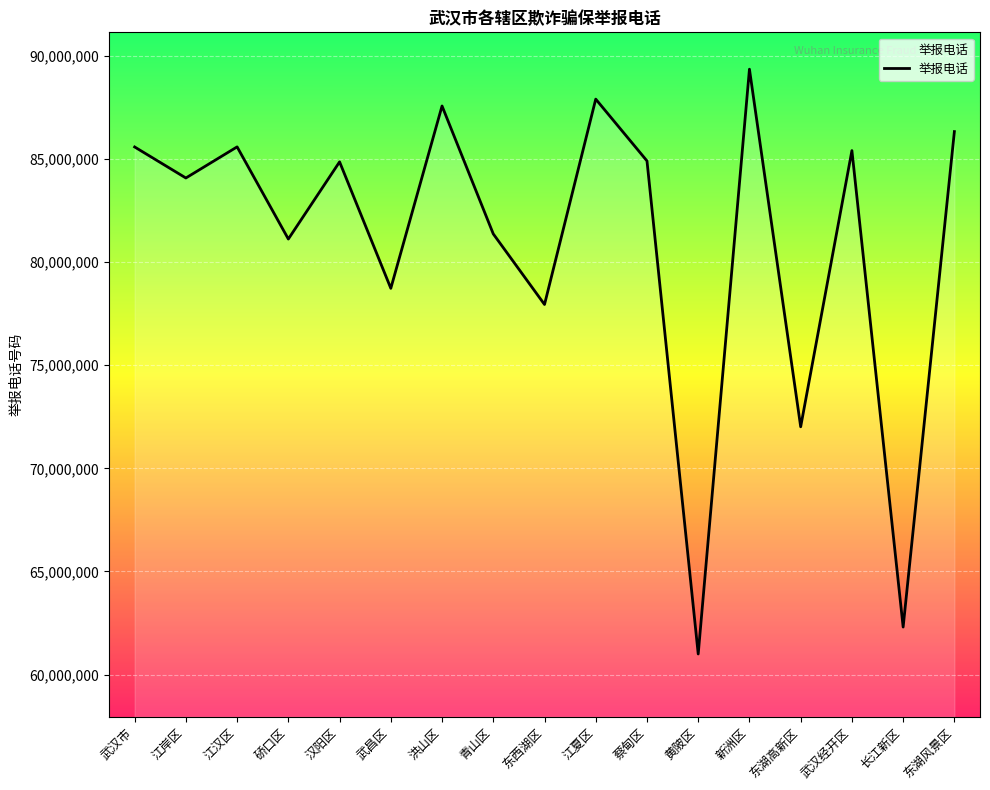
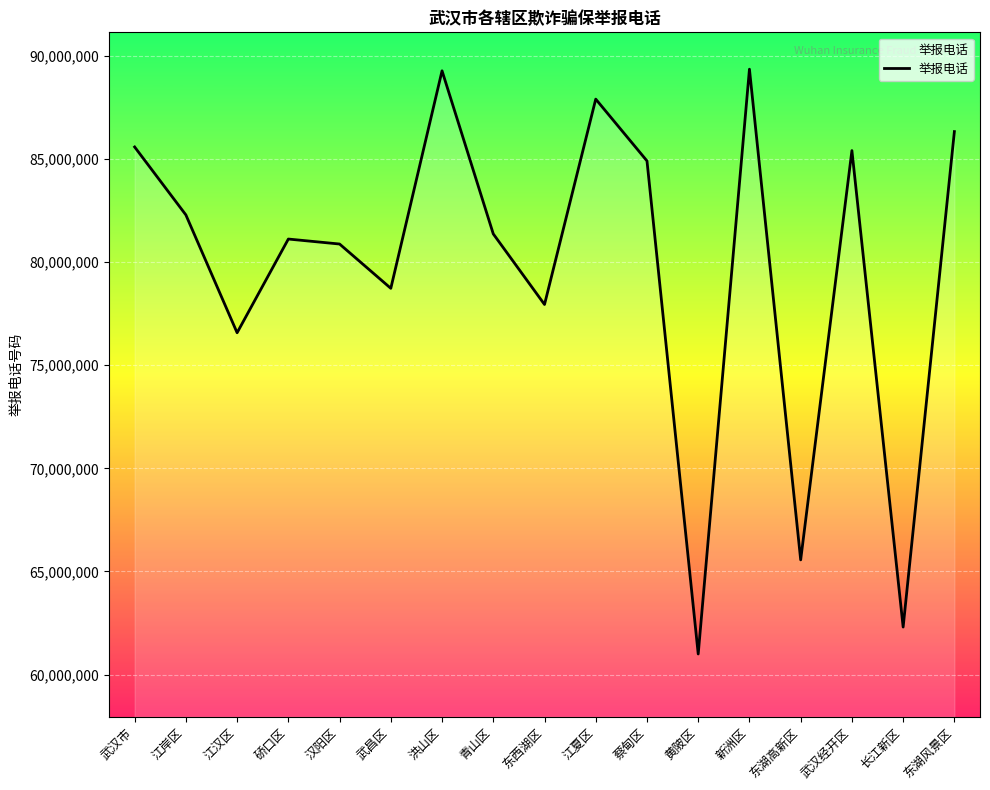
  {
    "武汉市": "85,600,000",
-   "江岸区": "84,100,000",
-   "江汉区": "85,600,000",
+   "江岸区": "82,300,000",
+   "江汉区": "76,600,000",
    "硚口区": "81,100,000",
-   "汉阳区": "84,900,000",
+   "汉阳区": "80,900,000",
    "武昌区": "78,700,000",
-   "洪山区": "87,600,000",
+   "洪山区": "89,300,000",
    "青山区": "81,400,000",
    "东西湖区": "77,900,000",
    "江夏区": "87,900,000",
    "蔡甸区": "84,900,000",
    "黄陂区": "61,000,000",
    "新洲区": "89,400,000",
-   "东湖高新区": "72,000,000",
+   "东湖高新区": "65,600,000",
    "武汉经开区": "85,400,000",
    "长江新区": "62,300,000",
    "东湖风景区": "86,300,000"
  }
